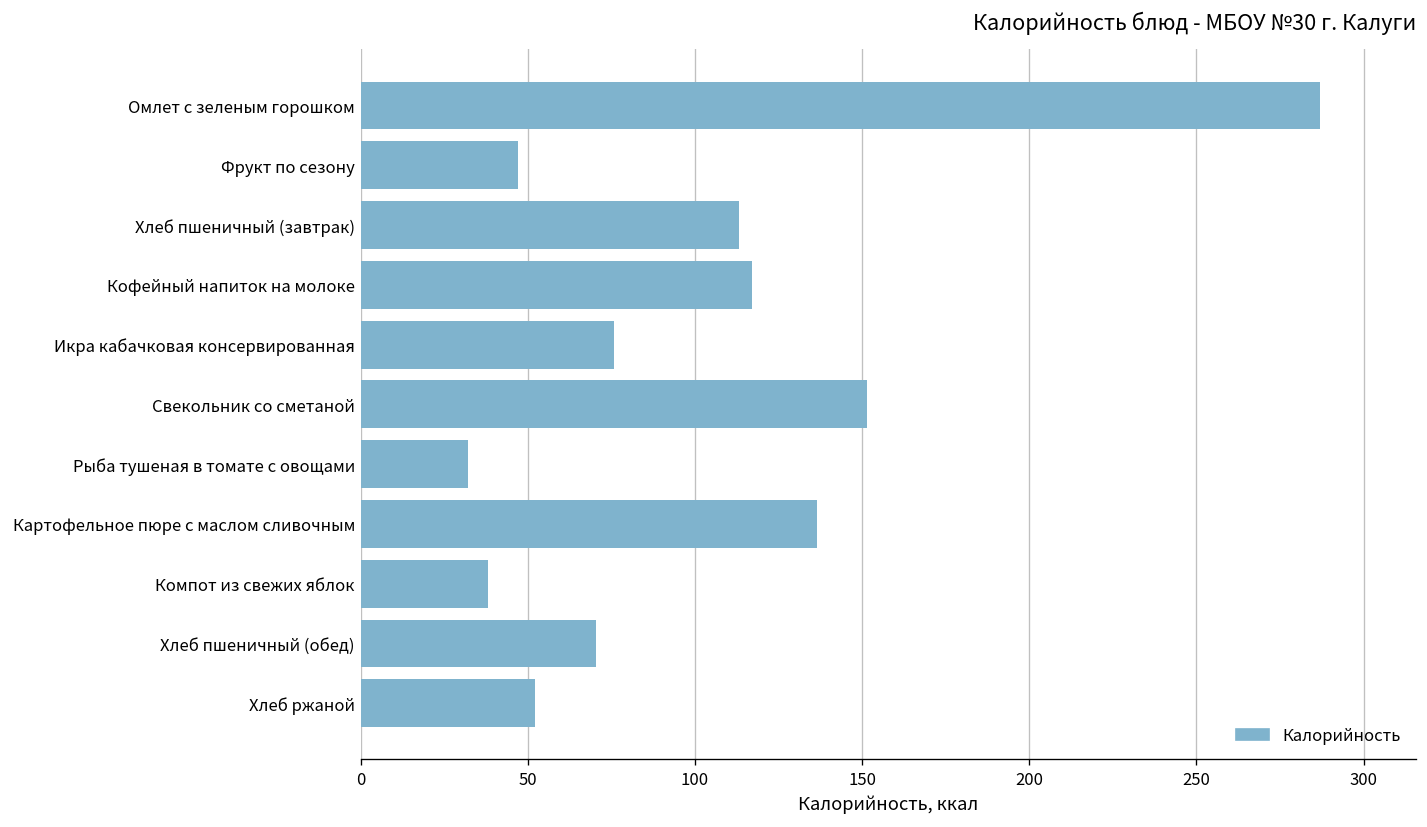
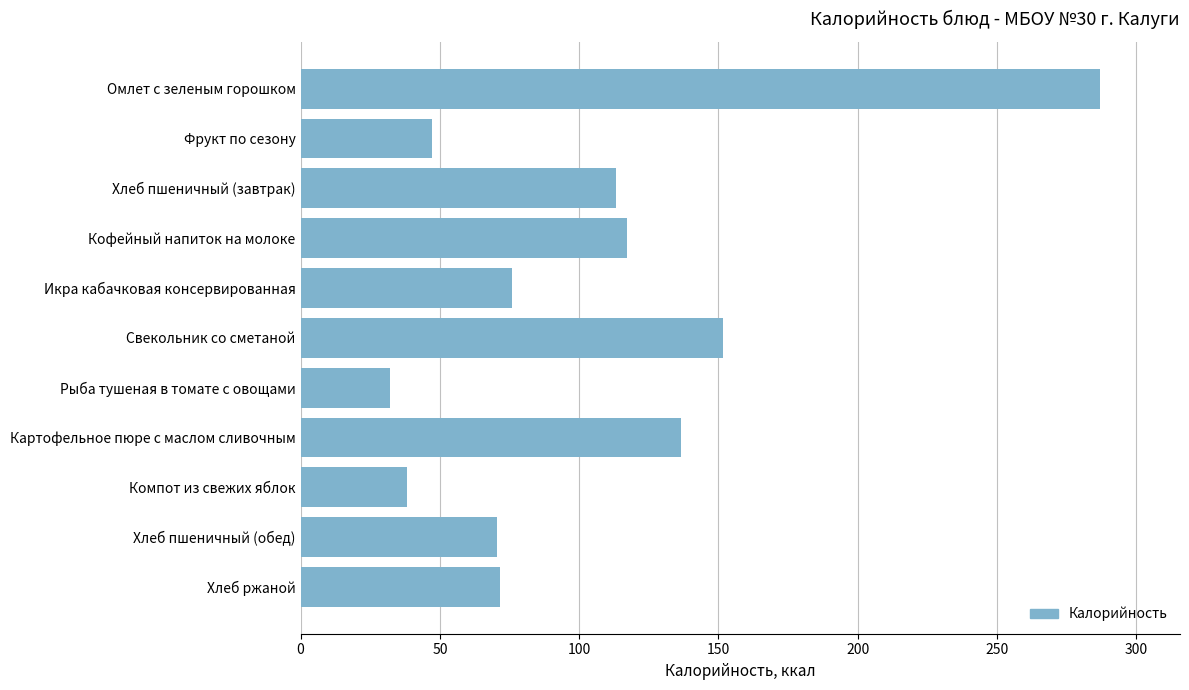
  {
    "Омлет с зеленым горошком": 287,
    "Фрукт по сезону": 47,
    "Хлеб пшеничный (завтрак)": 113,
    "Кофейный напиток на молоке": 117,
    "Икра кабачковая консервированная": 76,
    "Свекольник со сметаной": 152,
    "Рыба тушеная в томате с овощами": 32,
    "Картофельное пюре с маслом сливочным": 136,
    "Компот из свежих яблок": 38,
    "Хлеб пшеничный (обед)": 71,
-   "Хлеб ржаной": 52
+   "Хлеб ржаной": 72
  }
